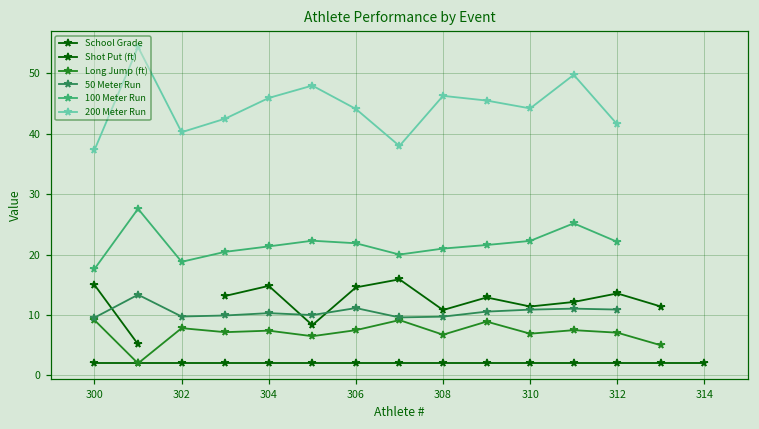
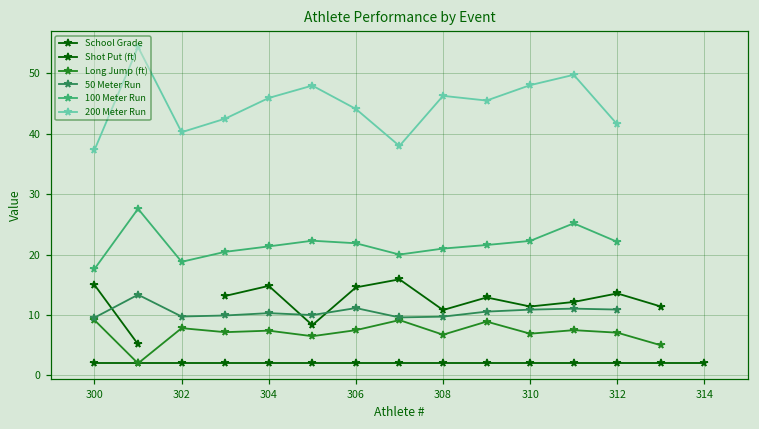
  {
    "200 Meter Run": {
      "300": 37,
      "302": 40,
      "304": 46,
      "306": 44,
      "308": 46,
-     "310": 44,
+     "310": 48,
      "312": 42
    }
  }
